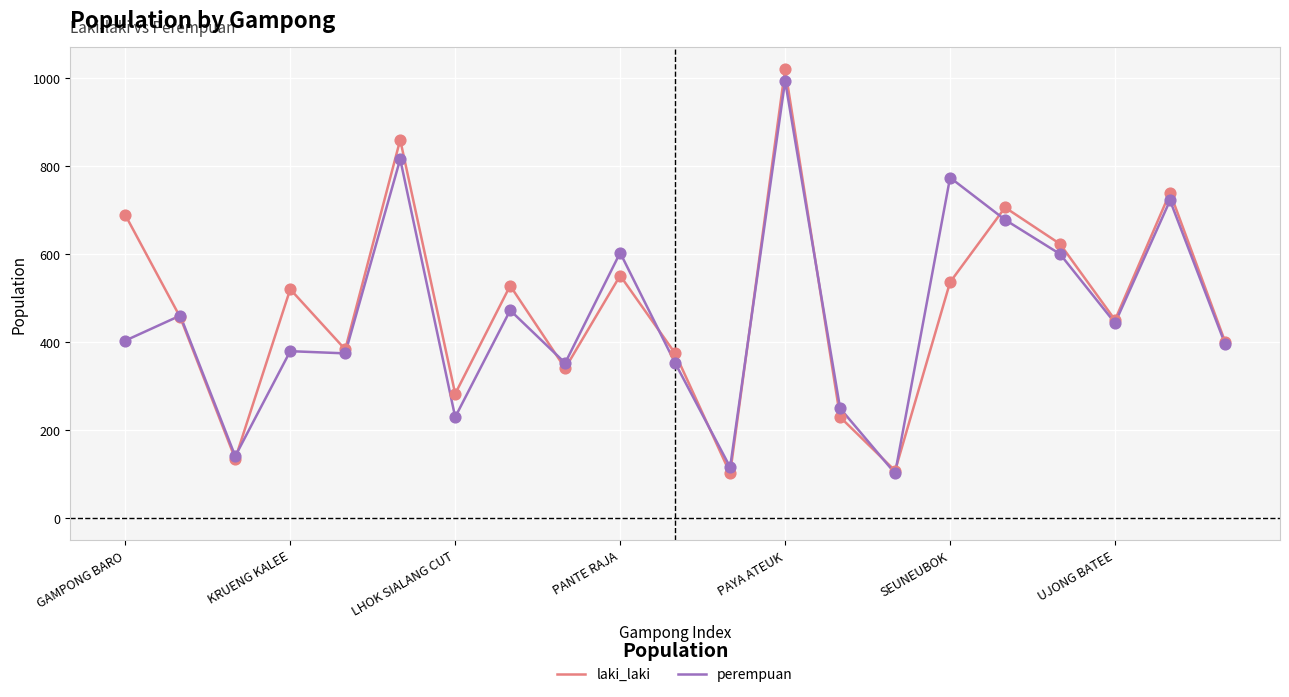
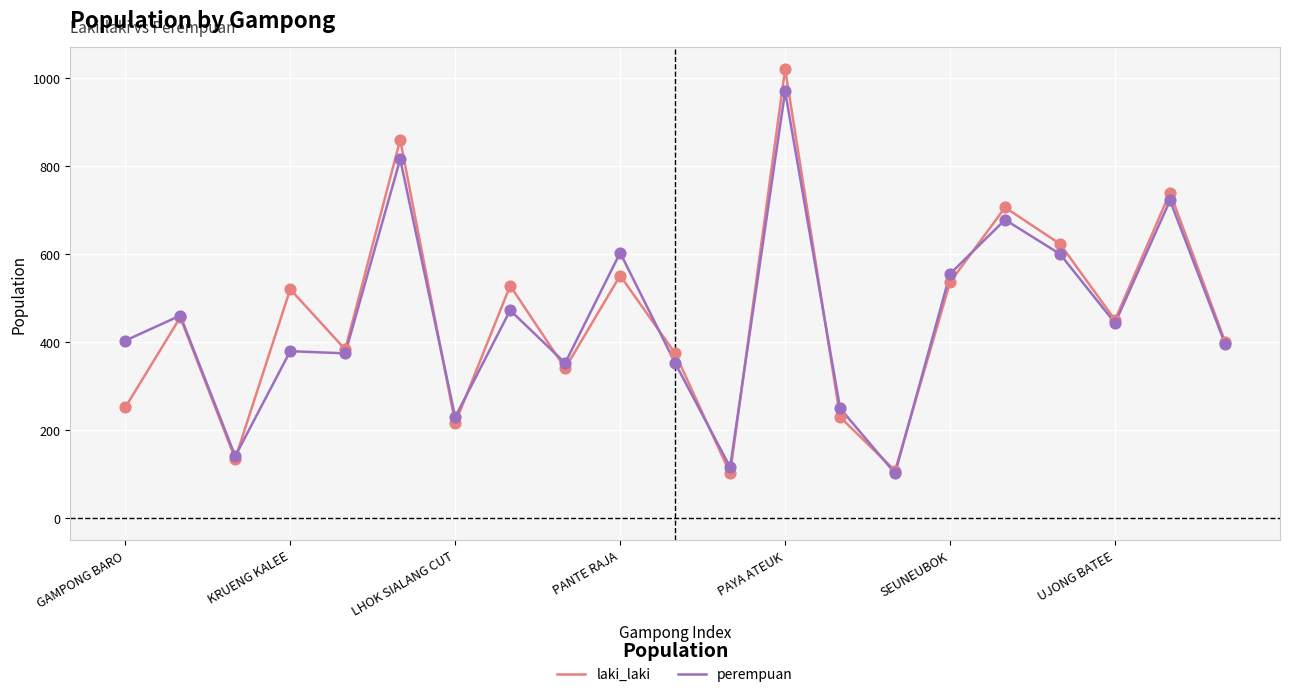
  {
    "laki_laki": {
-     "GAMPONG BARO": 690,
+     "GAMPONG BARO": 250,
      "KRUENG KALEE": 520,
-     "LHOK SIALANG CUT": 280,
+     "LHOK SIALANG CUT": 220,
      "PANTE RAJA": 550,
      "PAYA ATEUK": 1020,
      "SEUNEUBOK": 540,
      "UJONG BATEE": 450
    },
    "perempuan": {
      "GAMPONG BARO": 400,
      "KRUENG KALEE": 380,
      "LHOK SIALANG CUT": 230,
      "PANTE RAJA": 600,
-     "PAYA ATEUK": 990,
-     "SEUNEUBOK": 770,
+     "PAYA ATEUK": 970,
+     "SEUNEUBOK": 560,
      "UJONG BATEE": 440
    }
  }
